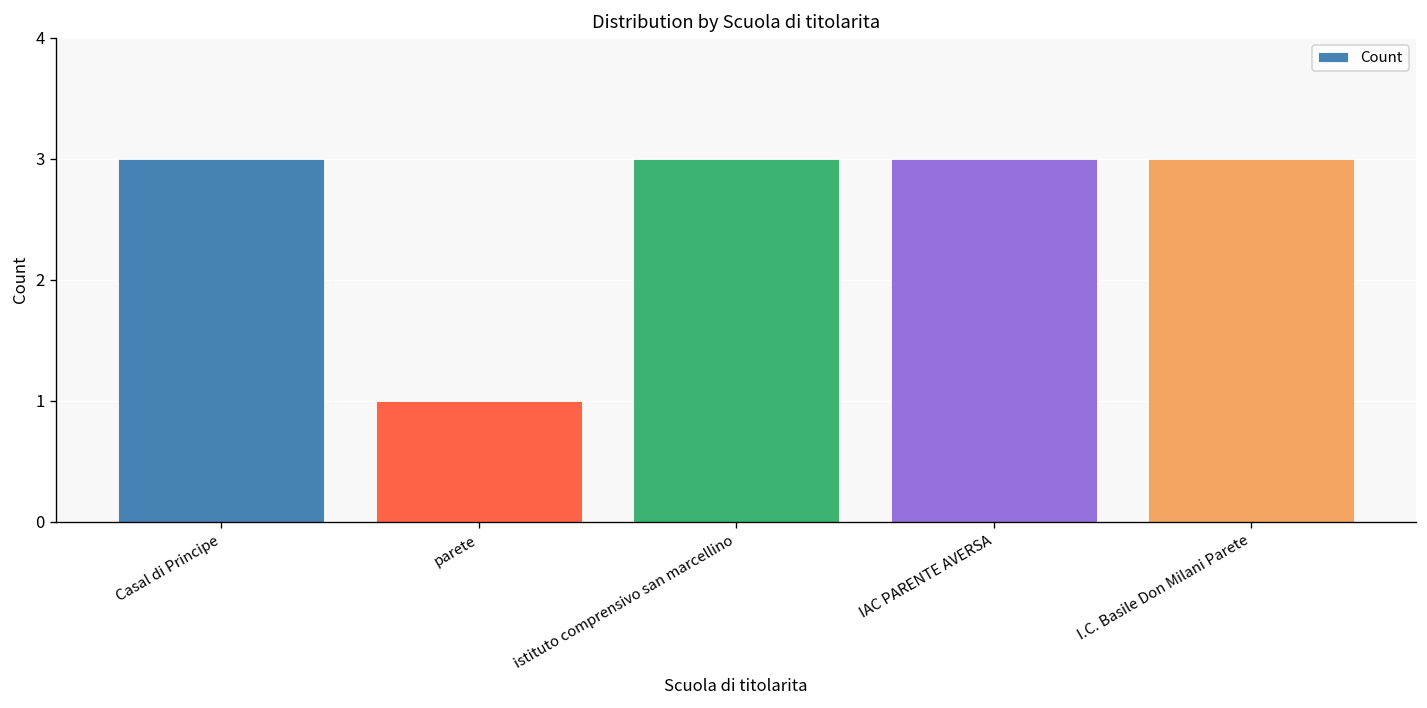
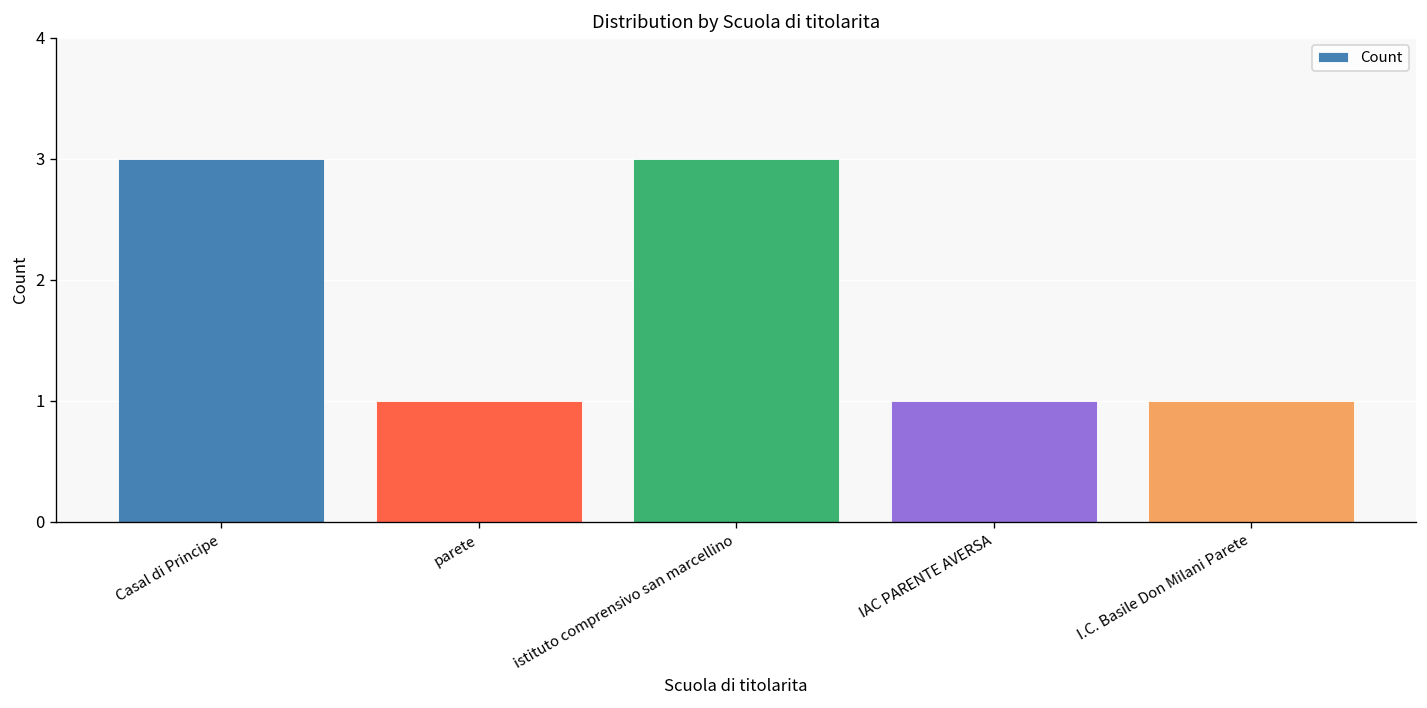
  {
    "Casal di Principe": 3,
    "parete": 1,
    "istituto comprensivo san marcellino": 3,
-   "IAC PARENTE AVERSA": 3,
-   "I.C. Basile Don Milani Parete": 3
+   "IAC PARENTE AVERSA": 1,
+   "I.C. Basile Don Milani Parete": 1
  }
